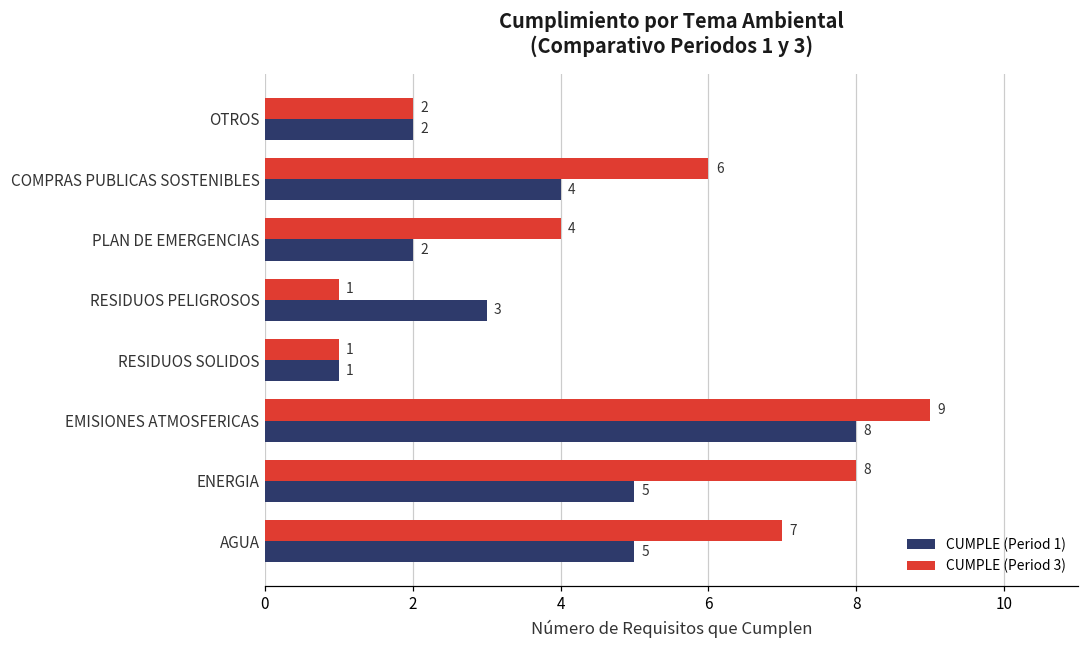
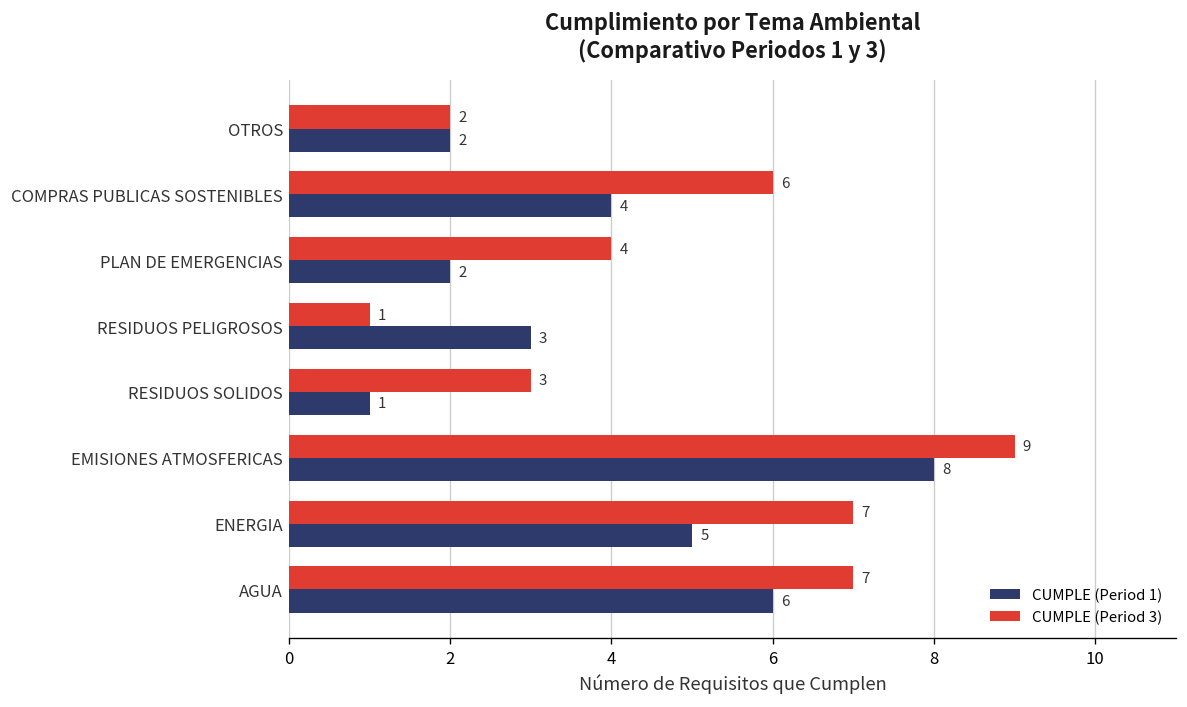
  {
    "CUMPLE (Period 1)": {
      "OTROS": 2,
      "COMPRAS PUBLICAS SOSTENIBLES": 4,
      "PLAN DE EMERGENCIAS": 2,
      "RESIDUOS PELIGROSOS": 3,
      "RESIDUOS SOLIDOS": 1,
      "EMISIONES ATMOSFERICAS": 8,
      "ENERGIA": 5,
-     "AGUA": 5
+     "AGUA": 6
    },
    "CUMPLE (Period 3)": {
      "OTROS": 2,
      "COMPRAS PUBLICAS SOSTENIBLES": 6,
      "PLAN DE EMERGENCIAS": 4,
      "RESIDUOS PELIGROSOS": 1,
-     "RESIDUOS SOLIDOS": 1,
+     "RESIDUOS SOLIDOS": 3,
      "EMISIONES ATMOSFERICAS": 9,
-     "ENERGIA": 8,
+     "ENERGIA": 7,
      "AGUA": 7
    }
  }
